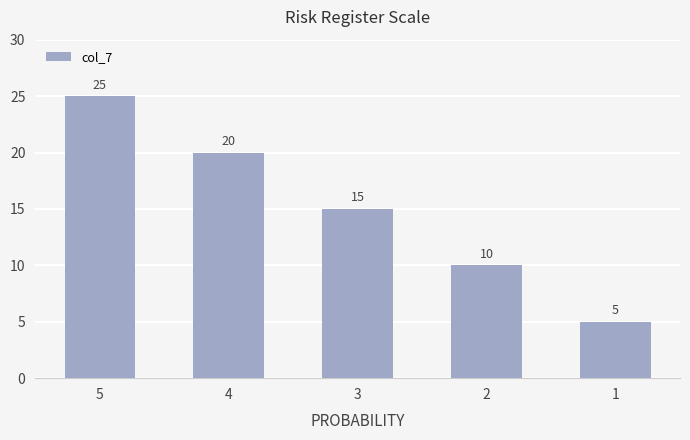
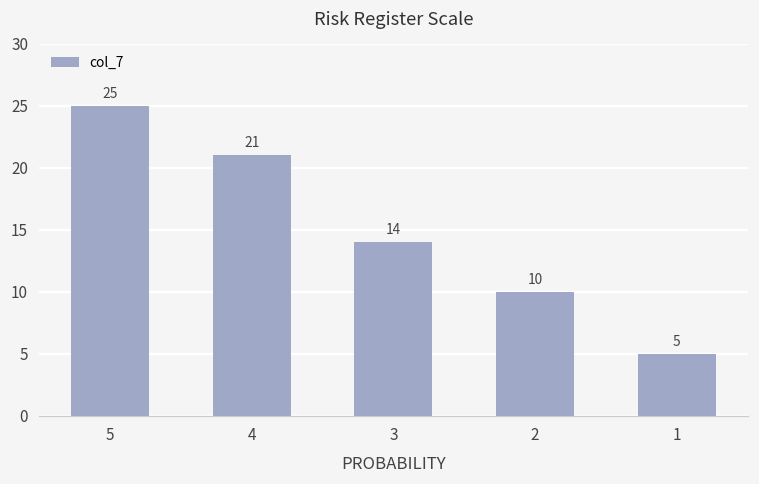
  {
    "5": 25,
-   "4": 20,
-   "3": 15,
+   "4": 21,
+   "3": 14,
    "2": 10,
    "1": 5
  }
